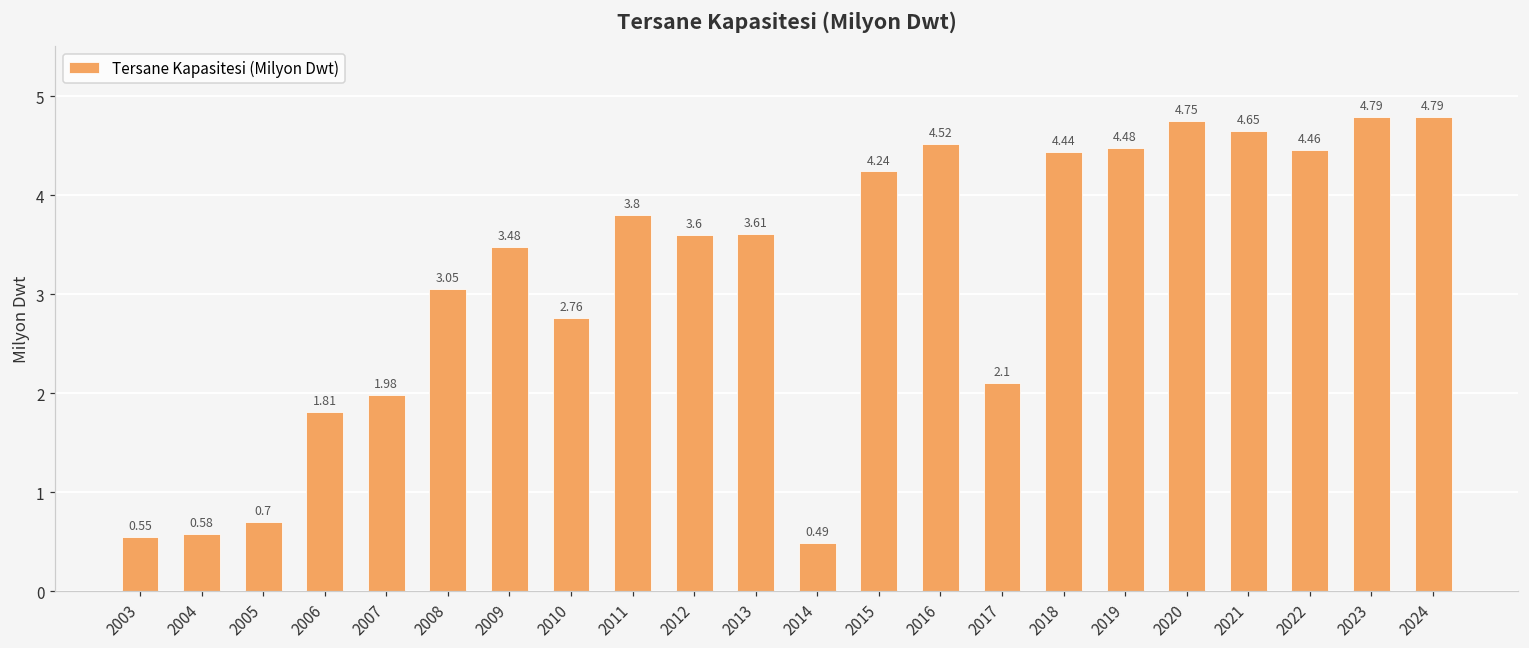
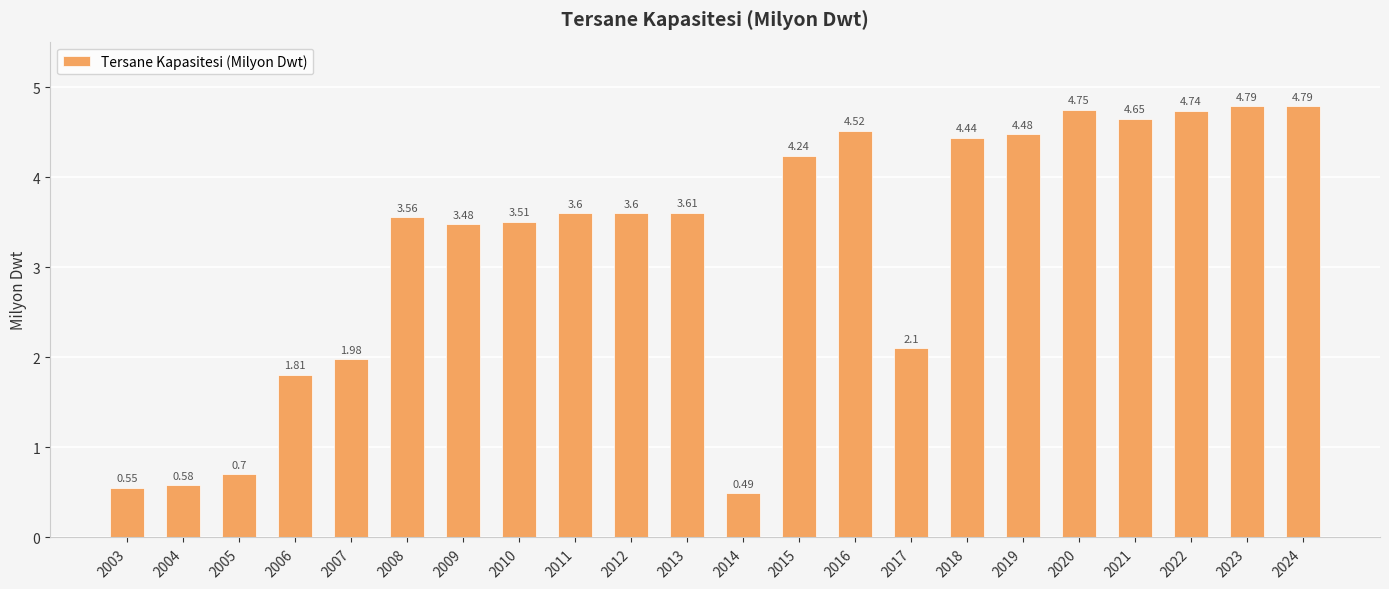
  {
    "2003": 0.55,
    "2004": 0.58,
    "2005": 0.7,
    "2006": 1.81,
    "2007": 1.98,
-   "2008": 3.05,
+   "2008": 3.56,
    "2009": 3.48,
-   "2010": 2.76,
-   "2011": 3.8,
+   "2010": 3.51,
+   "2011": 3.6,
    "2012": 3.6,
    "2013": 3.61,
    "2014": 0.49,
    "2015": 4.24,
    "2016": 4.52,
    "2017": 2.1,
    "2018": 4.44,
    "2019": 4.48,
    "2020": 4.75,
    "2021": 4.65,
-   "2022": 4.46,
+   "2022": 4.74,
    "2023": 4.79,
    "2024": 4.79
  }
